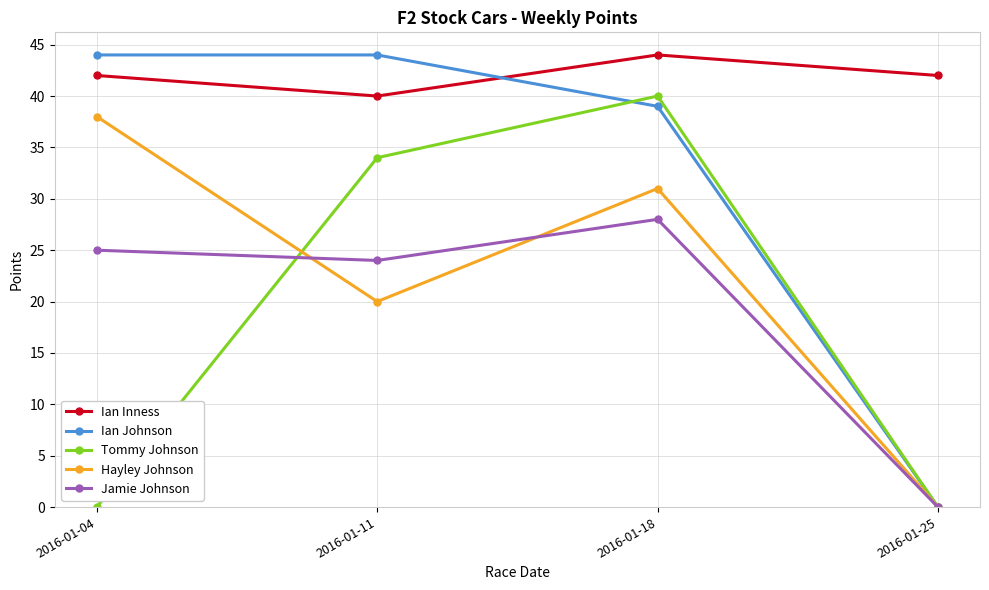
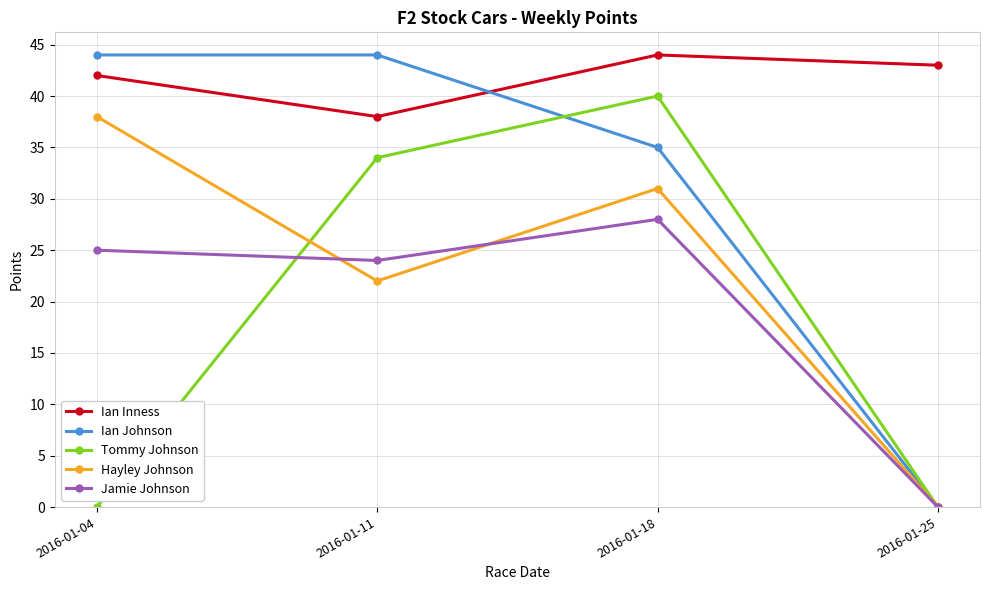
  {
    "Ian Inness": {
      "2016-01-04": 42,
-     "2016-01-11": 40,
+     "2016-01-11": 38,
      "2016-01-18": 44,
-     "2016-01-25": 42
+     "2016-01-25": 43
    },
    "Ian Johnson": {
      "2016-01-04": 44,
      "2016-01-11": 44,
-     "2016-01-18": 39
+     "2016-01-18": 35
    },
    "Tommy Johnson": {
      "2016-01-04": 0,
      "2016-01-11": 34,
      "2016-01-18": 40
    },
    "Hayley Johnson": {
      "2016-01-04": 38,
-     "2016-01-11": 20,
+     "2016-01-11": 22,
      "2016-01-18": 31
    },
    "Jamie Johnson": {
      "2016-01-04": 25,
      "2016-01-11": 24,
      "2016-01-18": 28
    }
  }
